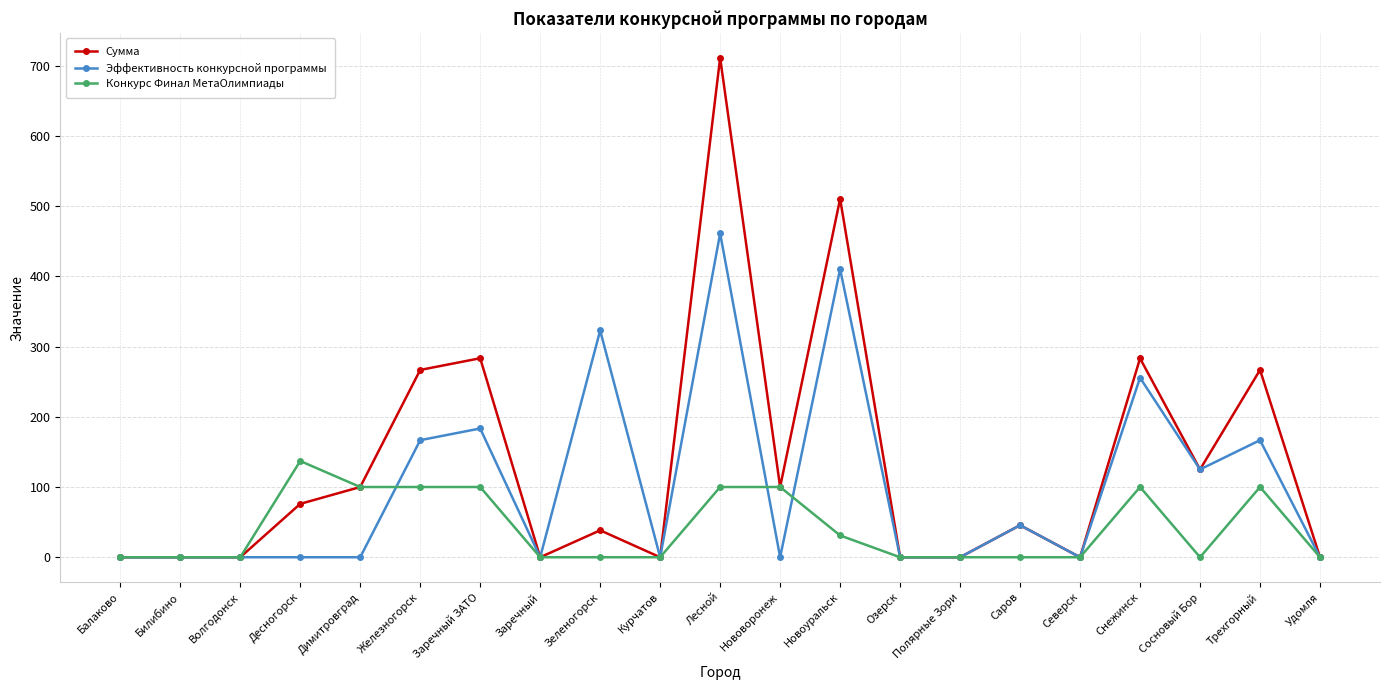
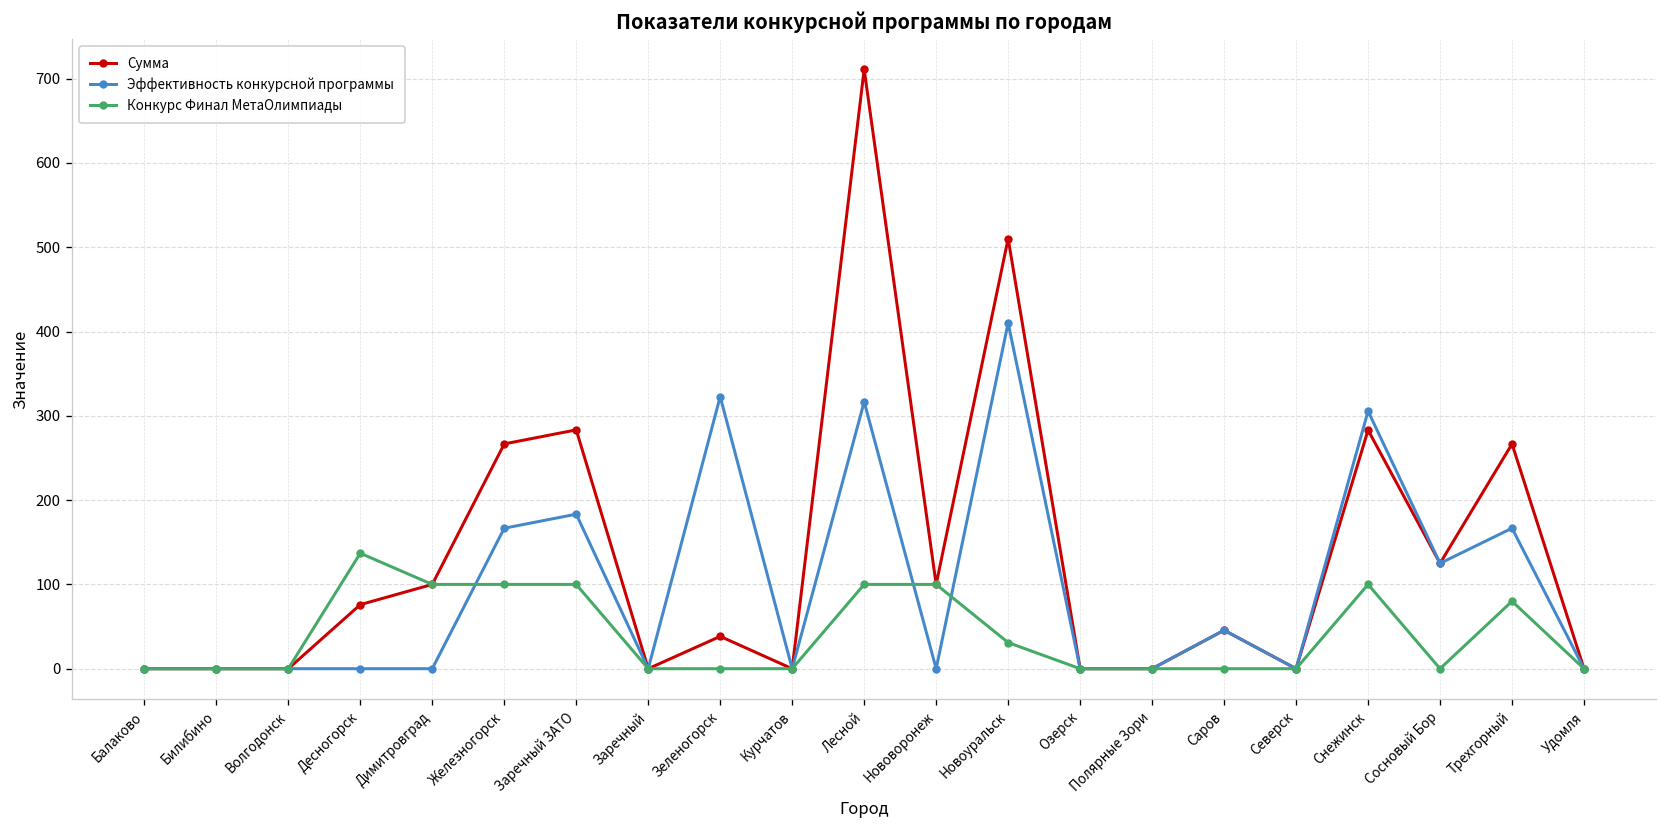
  {
    "Сумма": {
      "Десногорск": 80,
      "Железногорск": 270,
      "Заречный ЗАТО": 280,
      "Зеленогорск": 40,
      "Лесной": 710,
      "Новоуральск": 510,
      "Снежинск": 280,
      "Трехгорный": 270
    },
    "Эффективность конкурсной программы": {
      "Десногорск": 0,
      "Димитровград": 0,
      "Железногорск": 170,
      "Заречный ЗАТО": 180,
      "Зеленогорск": 320,
-     "Лесной": 460,
+     "Лесной": 320,
      "Нововоронеж": 0,
      "Новоуральск": 410,
-     "Снежинск": 260,
+     "Снежинск": 310,
      "Трехгорный": 170
    },
    "Конкурс Финал МетаОлимпиады": {
      "Десногорск": 140,
      "Железногорск": 100,
      "Заречный ЗАТО": 100,
      "Зеленогорск": 0,
      "Лесной": 100,
      "Новоуральск": 30,
      "Саров": 0,
      "Снежинск": 100,
      "Сосновый Бор": 0,
-     "Трехгорный": 100
+     "Трехгорный": 80
    }
  }
